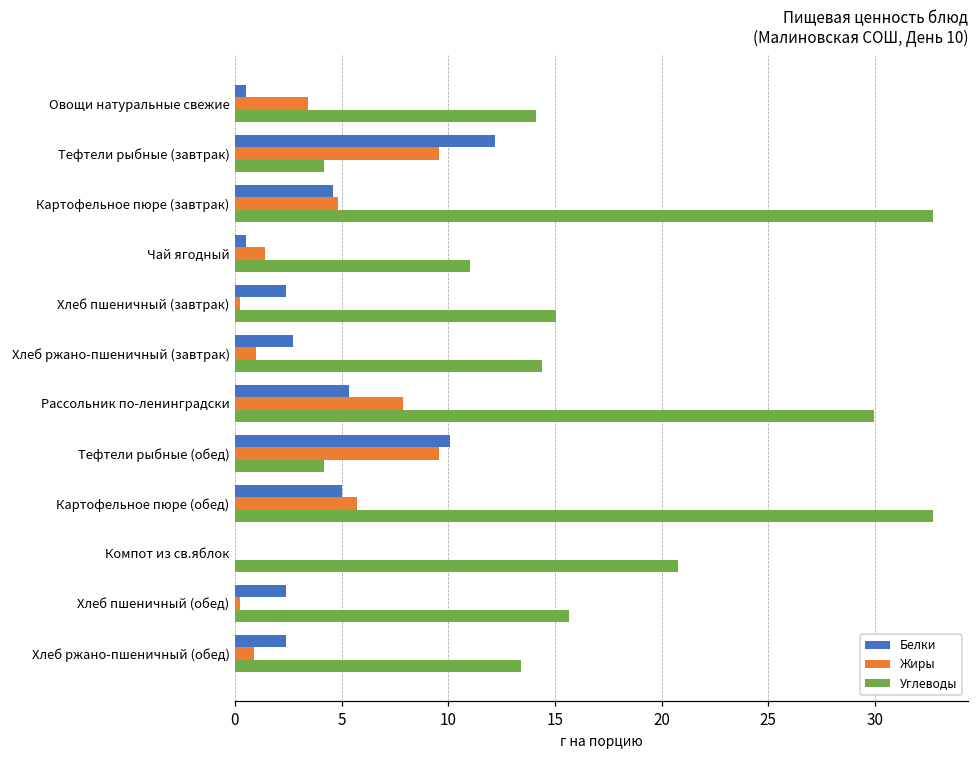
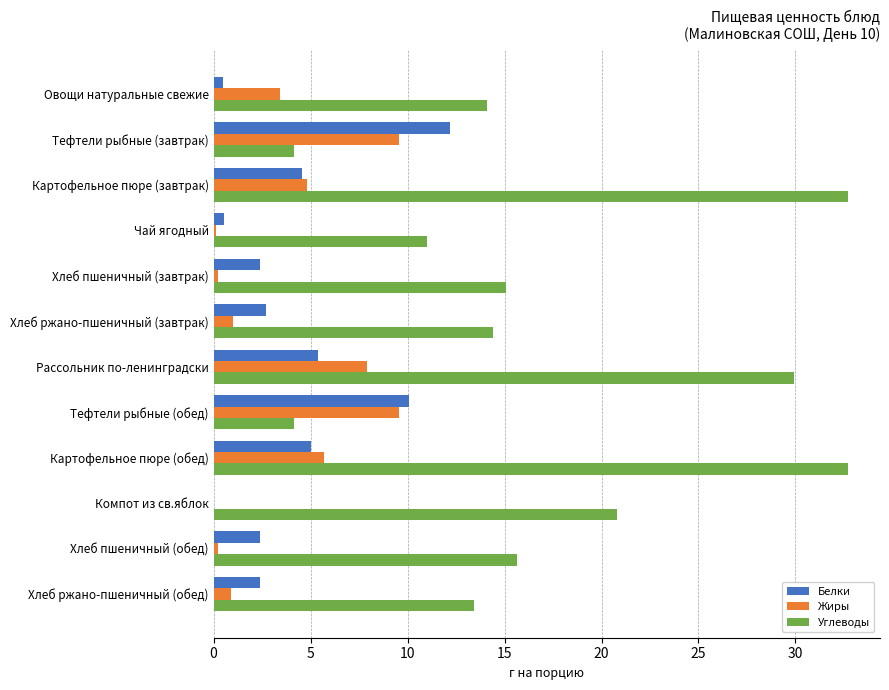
  {
    "Белки": {
      "Овощи натуральные свежие": 0.5,
      "Тефтели рыбные (завтрак)": 12.2,
      "Картофельное пюре (завтрак)": 4.6,
      "Чай ягодный": 0.5,
      "Хлеб пшеничный (завтрак)": 2.4,
      "Хлеб ржано-пшеничный (завтрак)": 2.7,
      "Рассольник по-ленинградски": 5.4,
      "Тефтели рыбные (обед)": 10.1,
      "Картофельное пюре (обед)": 5.0,
      "Хлеб пшеничный (обед)": 2.4,
      "Хлеб ржано-пшеничный (обед)": 2.4
    },
    "Жиры": {
      "Овощи натуральные свежие": 3.4,
      "Тефтели рыбные (завтрак)": 9.6,
      "Картофельное пюре (завтрак)": 4.8,
-     "Чай ягодный": 1.4,
+     "Чай ягодный": 0.1,
      "Хлеб пшеничный (завтрак)": 0.2,
      "Хлеб ржано-пшеничный (завтрак)": 1.0,
      "Рассольник по-ленинградски": 7.9,
      "Тефтели рыбные (обед)": 9.6,
      "Картофельное пюре (обед)": 5.7,
      "Хлеб пшеничный (обед)": 0.2,
      "Хлеб ржано-пшеничный (обед)": 0.9
    },
    "Углеводы": {
      "Овощи натуральные свежие": 14.1,
      "Тефтели рыбные (завтрак)": 4.2,
      "Картофельное пюре (завтрак)": 32.7,
      "Чай ягодный": 11.0,
      "Хлеб пшеничный (завтрак)": 15.1,
      "Хлеб ржано-пшеничный (завтрак)": 14.4,
      "Рассольник по-ленинградски": 29.9,
      "Тефтели рыбные (обед)": 4.2,
      "Картофельное пюре (обед)": 32.7,
      "Компот из св.яблок": 20.8,
      "Хлеб пшеничный (обед)": 15.7,
      "Хлеб ржано-пшеничный (обед)": 13.4
    }
  }
